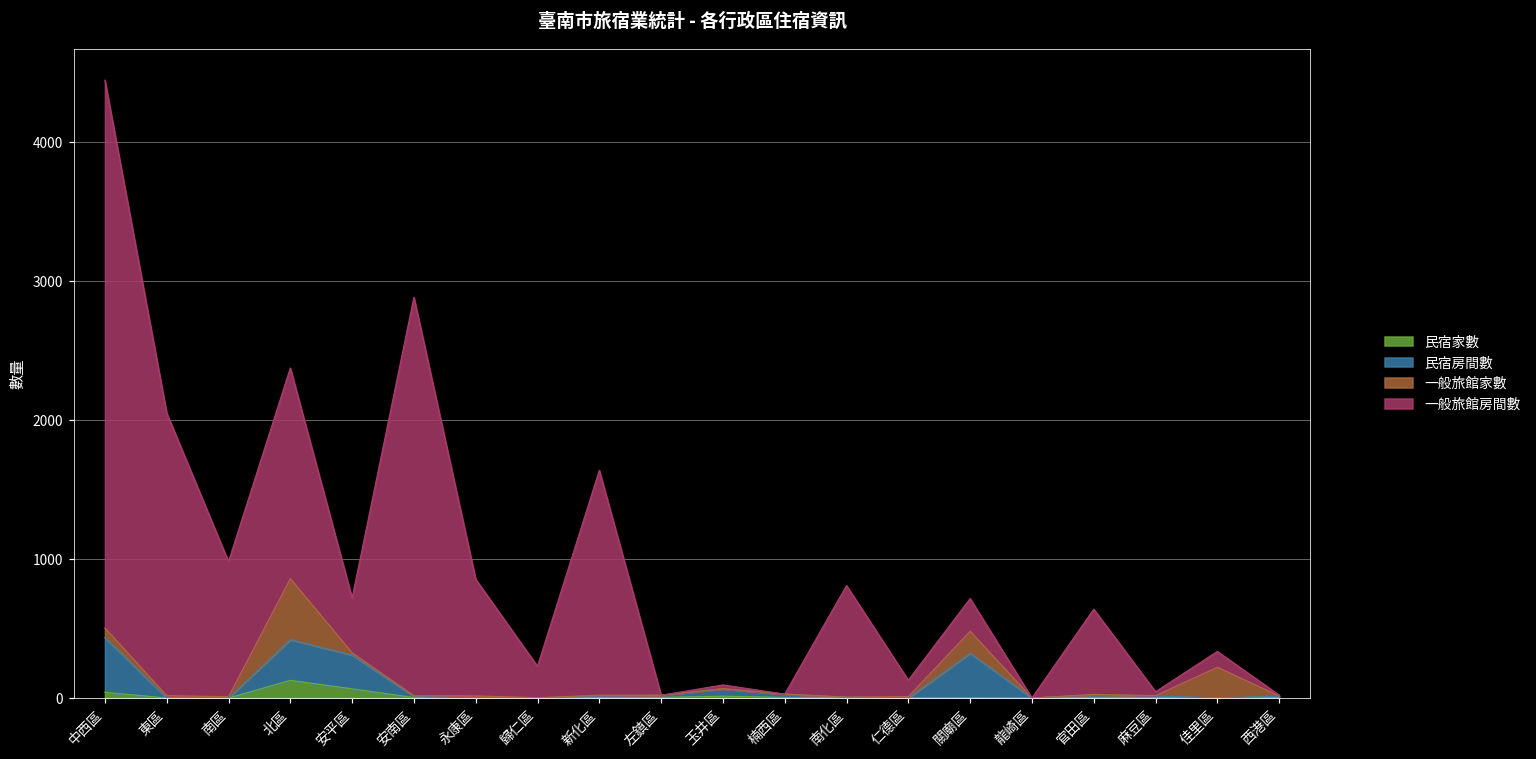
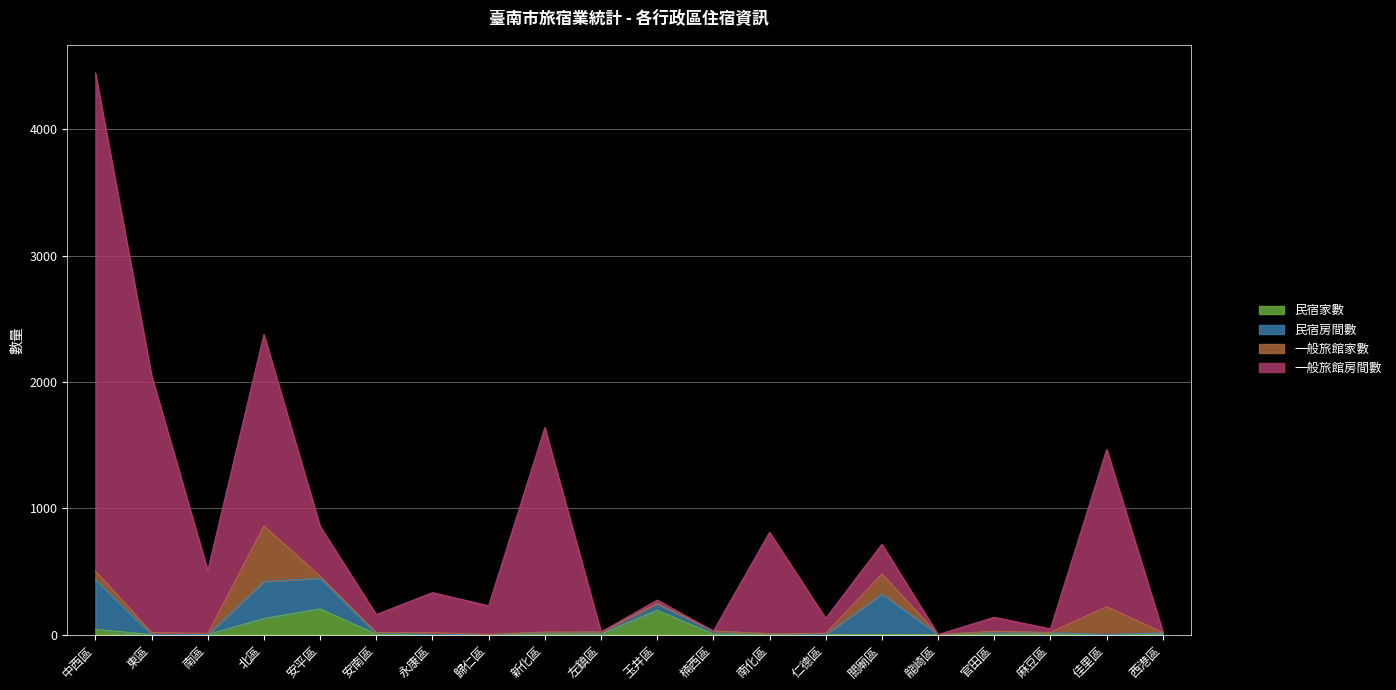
  {
    "民宿家數": {
      "中西區": 40,
      "北區": 130,
-     "安平區": 70,
-     "玉井區": 10,
+     "安平區": 200,
+     "玉井區": 190,
      "楠西區": 0,
      "關廟區": 0
    },
    "民宿房間數": {
      "中西區": 390,
      "北區": 290,
      "關廟區": 320
    },
    "一般旅館家數": {
      "中西區": 70,
      "北區": 440,
      "關廟區": 160,
      "佳里區": 220
    },
    "一般旅館房間數": {
      "中西區": 3940,
      "東區": 2030,
-     "南區": 970,
+     "南區": 500,
      "北區": 1520,
      "安平區": 390,
-     "安南區": 2870,
-     "永康區": 840,
+     "安南區": 140,
+     "永康區": 320,
      "歸仁區": 230,
      "新化區": 1620,
      "玉井區": 30,
      "南化區": 800,
      "仁德區": 120,
      "關廟區": 240,
-     "官田區": 610,
+     "官田區": 110,
      "麻豆區": 30,
-     "佳里區": 110
+     "佳里區": 1240
    }
  }
